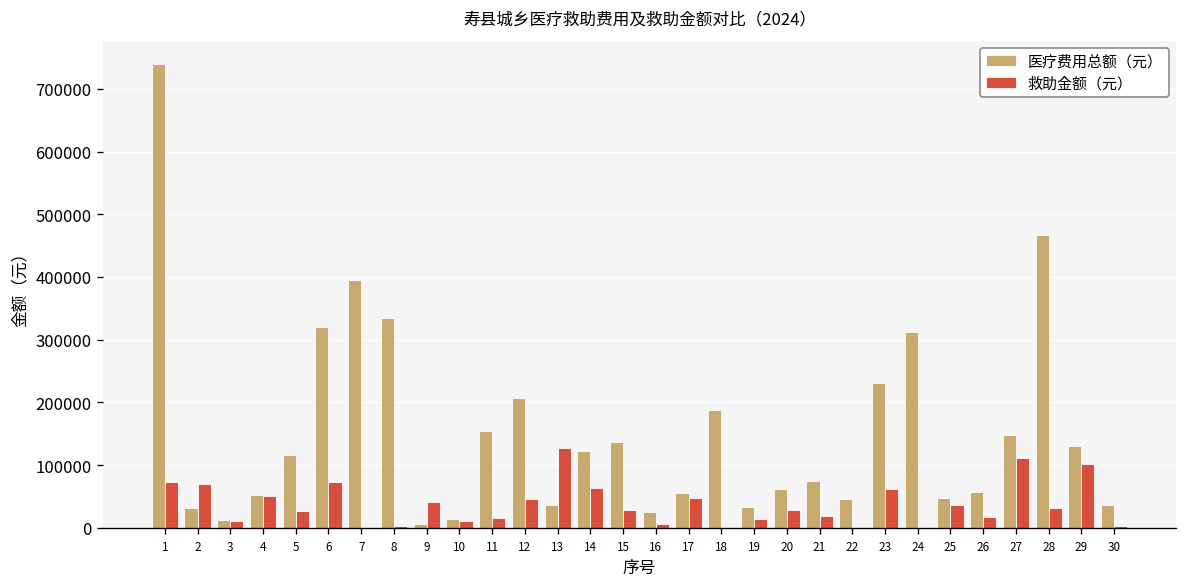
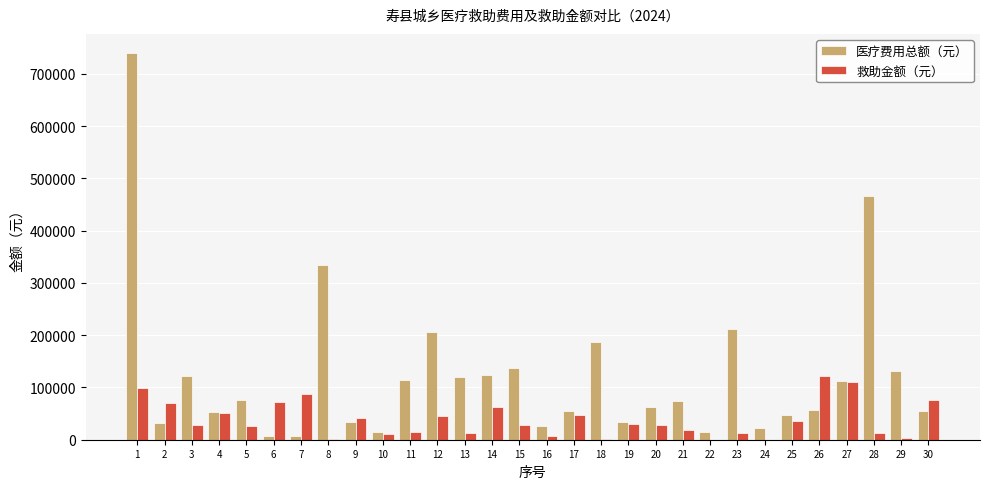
  {
    "医疗费用总额（元）": {
      "1": 740000,
      "2": 30000,
-     "3": 10000,
+     "3": 120000,
      "4": 50000,
-     "5": 120000,
-     "6": 320000,
-     "7": 400000,
+     "5": 80000,
+     "6": 10000,
+     "7": 10000,
      "8": 330000,
-     "9": 10000,
+     "9": 30000,
      "10": 10000,
-     "11": 150000,
+     "11": 110000,
      "12": 210000,
-     "13": 40000,
+     "13": 120000,
      "14": 120000,
      "15": 140000,
      "16": 30000,
      "17": 50000,
      "18": 190000,
      "19": 30000,
      "20": 60000,
      "21": 70000,
-     "22": 50000,
-     "23": 230000,
-     "24": 310000,
+     "22": 10000,
+     "23": 210000,
+     "24": 20000,
      "25": 50000,
      "26": 60000,
-     "27": 150000,
+     "27": 110000,
      "28": 470000,
      "29": 130000,
-     "30": 40000
+     "30": 50000
    },
    "救助金额（元）": {
-     "1": 70000,
+     "1": 100000,
      "2": 70000,
-     "3": 10000,
+     "3": 30000,
      "4": 50000,
      "5": 30000,
      "6": 70000,
-     "7": 0,
+     "7": 90000,
      "9": 40000,
      "10": 10000,
      "11": 20000,
      "12": 50000,
-     "13": 130000,
+     "13": 10000,
      "14": 60000,
      "15": 30000,
      "16": 10000,
      "17": 50000,
-     "19": 10000,
+     "19": 30000,
      "20": 30000,
      "21": 20000,
      "22": 0,
-     "23": 60000,
+     "23": 10000,
      "25": 40000,
-     "26": 20000,
+     "26": 120000,
      "27": 110000,
-     "28": 30000,
-     "29": 100000,
-     "30": 0
+     "28": 10000,
+     "29": 0,
+     "30": 80000
    }
  }
